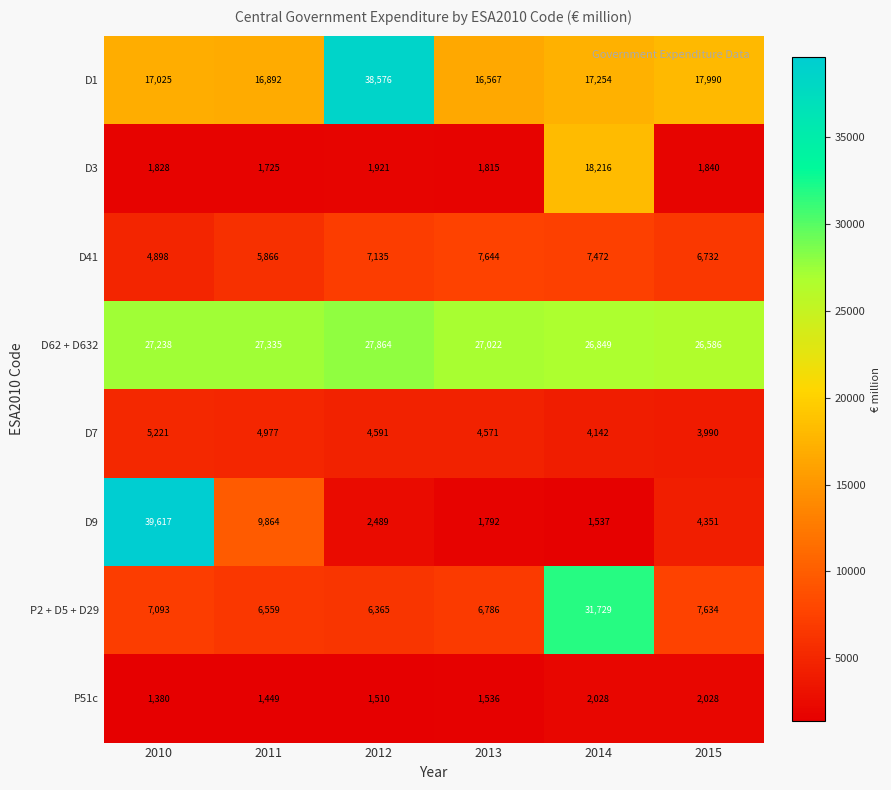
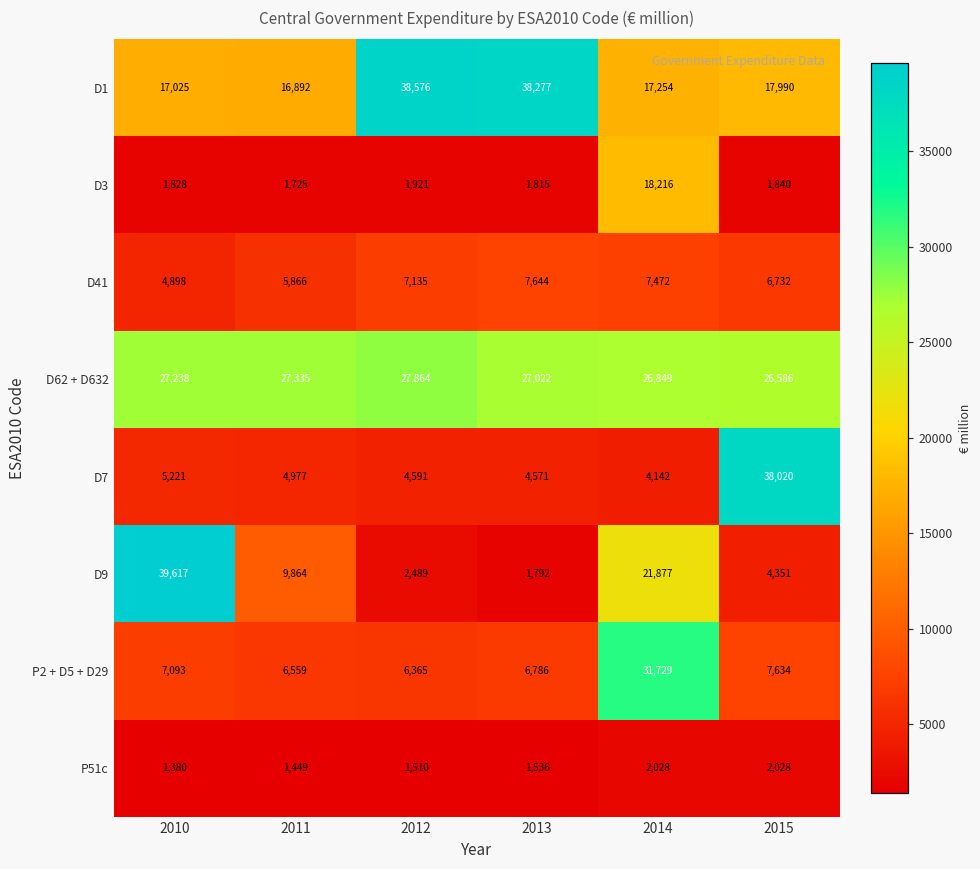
  {
    "D1": {
      "2010": "17,025",
      "2011": "16,892",
      "2012": "38,576",
-     "2013": "16,567",
+     "2013": "38,277",
      "2014": "17,254"
    },
    "D3": {
      "2010": "1,828",
      "2011": "1,725",
      "2012": "1,921",
      "2013": "1,815",
      "2014": "18,216",
      "2015": "1,840"
    },
    "D41": {
      "2010": "4,898",
      "2011": "5,866",
      "2012": "7,135",
      "2013": "7,644",
      "2014": "7,472",
      "2015": "6,732"
    },
    "D62 + D632": {
      "2010": "27,238",
      "2011": "27,335",
      "2012": "27,864",
      "2013": "27,022",
      "2014": "26,849",
      "2015": "26,586"
    },
    "D7": {
      "2010": "5,221",
      "2011": "4,977",
      "2012": "4,591",
      "2013": "4,571",
      "2014": "4,142",
-     "2015": "3,990"
+     "2015": "38,020"
    },
    "D9": {
      "2010": "39,617",
      "2011": "9,864",
      "2012": "2,489",
      "2013": "1,792",
-     "2014": "1,537",
+     "2014": "21,877",
      "2015": "4,351"
    },
    "P2 + D5 + D29": {
      "2010": "7,093",
      "2011": "6,559",
      "2012": "6,365",
      "2013": "6,786",
      "2014": "31,729",
      "2015": "7,634"
    },
    "P51c": {
      "2010": "1,380",
      "2011": "1,449",
      "2012": "1,510",
      "2013": "1,536",
      "2014": "2,028",
      "2015": "2,028"
    }
  }
